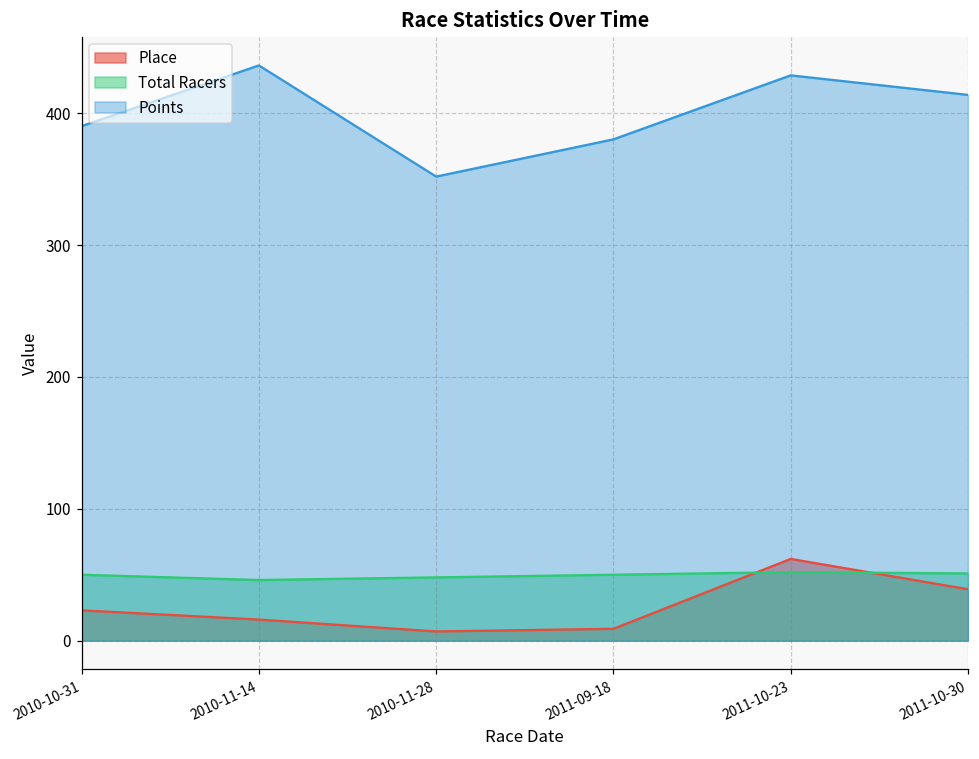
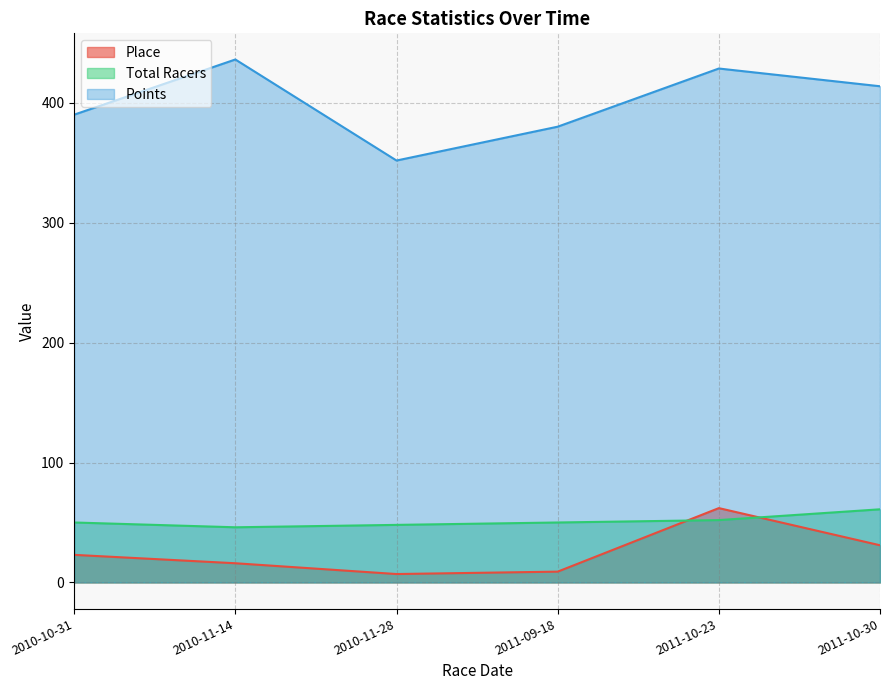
  {
    "Place": {
      "2010-10-31": 23,
      "2010-11-14": 16,
      "2010-11-28": 7,
      "2011-09-18": 9,
      "2011-10-23": 62,
-     "2011-10-30": 39
+     "2011-10-30": 31
    },
    "Total Racers": {
      "2010-10-31": 50,
      "2010-11-14": 46,
      "2010-11-28": 48,
      "2011-09-18": 50,
      "2011-10-23": 52,
-     "2011-10-30": 51
+     "2011-10-30": 61
    },
    "Points": {
      "2010-10-31": 390,
      "2010-11-14": 436,
      "2010-11-28": 352,
      "2011-09-18": 380,
      "2011-10-23": 429,
      "2011-10-30": 414
    }
  }
